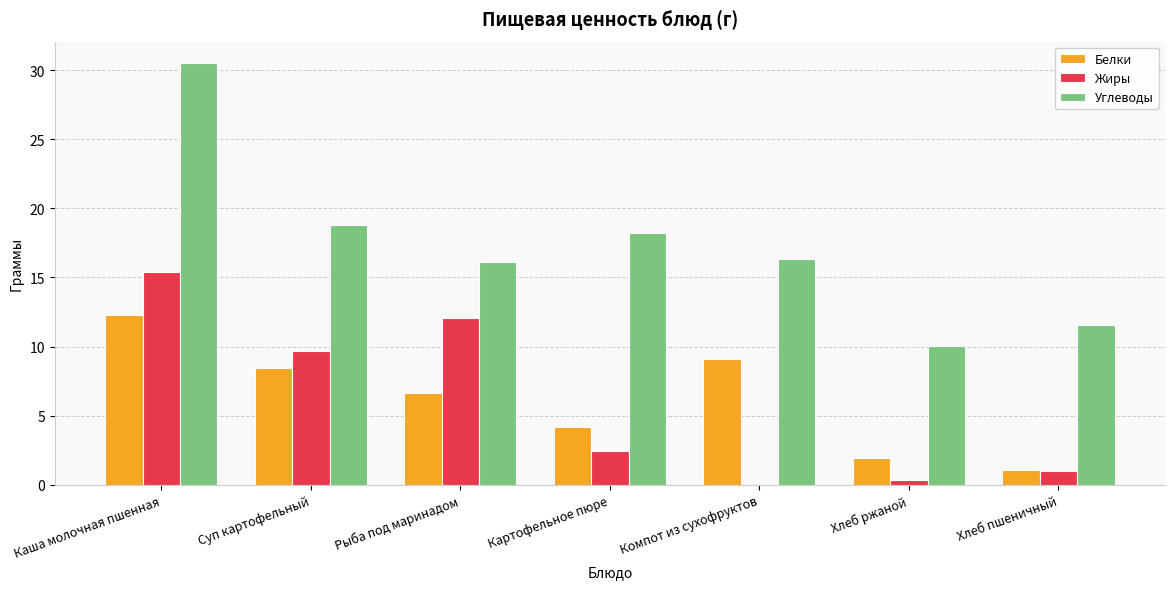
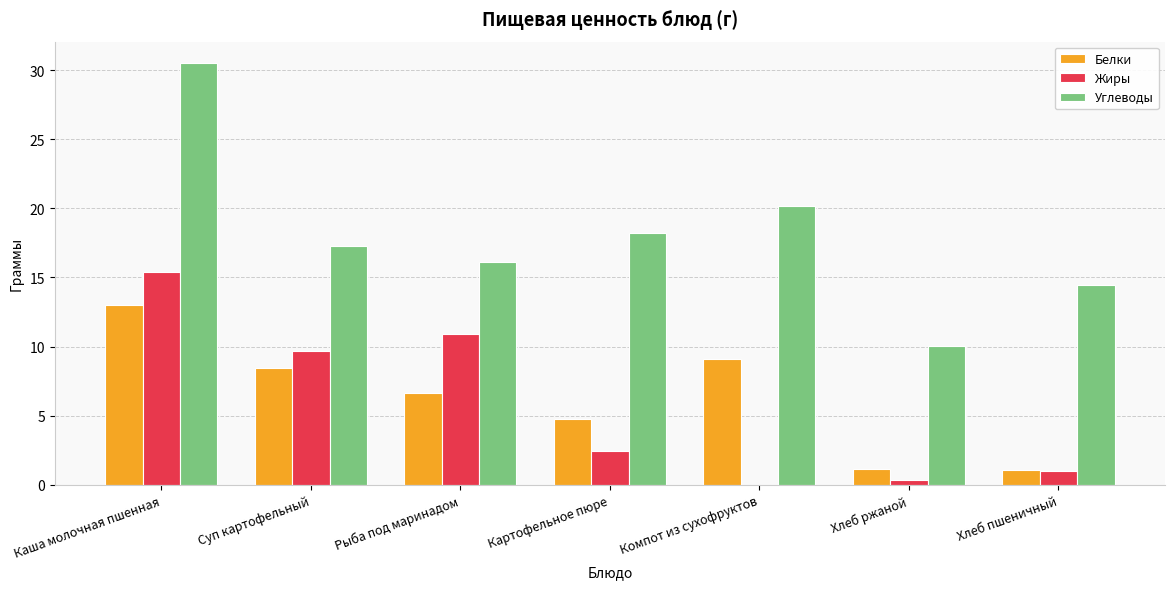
  {
    "Белки": {
-     "Каша молочная пшенная": 12.3,
+     "Каша молочная пшенная": 13.0,
      "Суп картофельный": 8.5,
      "Рыба под маринадом": 6.7,
-     "Картофельное пюре": 4.2,
+     "Картофельное пюре": 4.8,
      "Компот из сухофруктов": 9.1,
-     "Хлеб ржаной": 2.0,
+     "Хлеб ржаной": 1.1,
      "Хлеб пшеничный": 1.1
    },
    "Жиры": {
      "Каша молочная пшенная": 15.4,
      "Суп картофельный": 9.7,
-     "Рыба под маринадом": 12.1,
+     "Рыба под маринадом": 10.9,
      "Картофельное пюре": 2.5,
      "Компот из сухофруктов": 0.0,
      "Хлеб ржаной": 0.4,
      "Хлеб пшеничный": 1.0
    },
    "Углеводы": {
      "Каша молочная пшенная": 30.5,
-     "Суп картофельный": 18.8,
+     "Суп картофельный": 17.3,
      "Рыба под маринадом": 16.1,
      "Картофельное пюре": 18.2,
-     "Компот из сухофруктов": 16.3,
+     "Компот из сухофруктов": 20.2,
      "Хлеб ржаной": 10.0,
-     "Хлеб пшеничный": 11.6
+     "Хлеб пшеничный": 14.5
    }
  }
